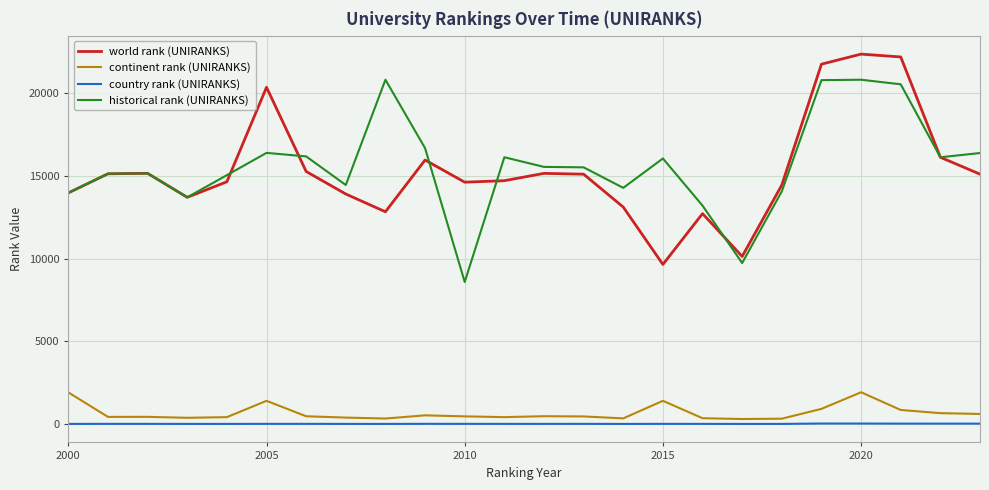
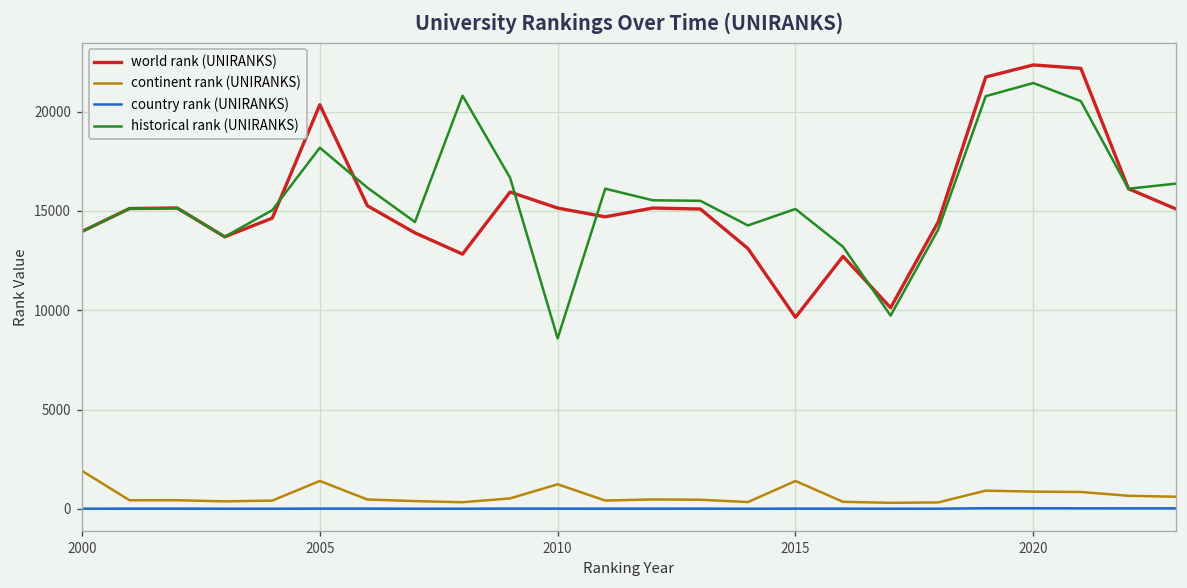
  {
    "world rank (UNIRANKS)": {
      "2005": 20300,
-     "2010": 14600,
+     "2010": 15100,
      "2015": 9600,
      "2020": 22300
    },
    "continent rank (UNIRANKS)": {
      "2000": 1900,
      "2005": 1400,
-     "2010": 500,
+     "2010": 1200,
      "2015": 1400,
-     "2020": 1900
+     "2020": 900
    },
    "country rank (UNIRANKS)": {
      "2000": 0,
      "2005": 0,
      "2010": 0,
      "2015": 0,
      "2020": 0
    },
    "historical rank (UNIRANKS)": {
-     "2005": 16400,
+     "2005": 18200,
      "2010": 8600,
-     "2015": 16000,
-     "2020": 20800
+     "2015": 15100,
+     "2020": 21400
    }
  }
